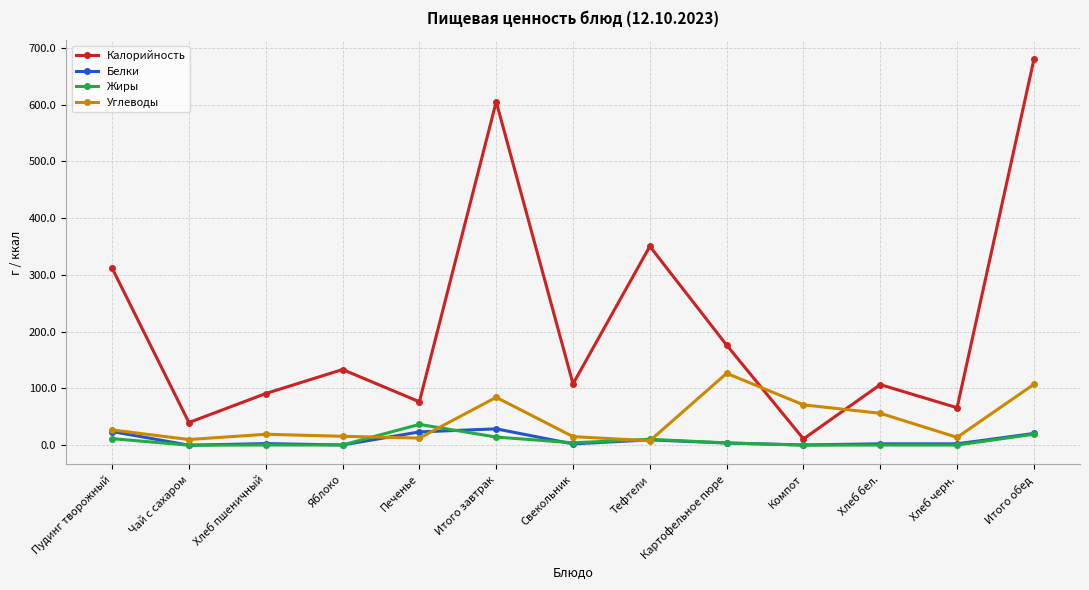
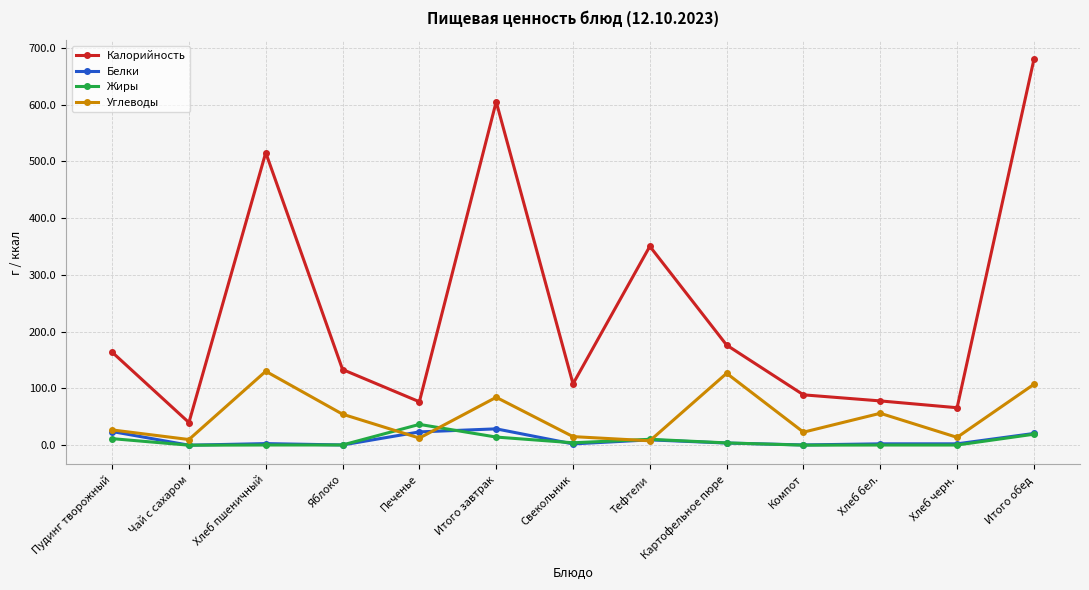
  {
    "Калорийность": {
-     "Пудинг творожный": 310,
+     "Пудинг творожный": 160,
      "Чай с сахаром": 40,
-     "Хлеб пшеничный": 90,
+     "Хлеб пшеничный": 520,
      "Яблоко": 130,
      "Печенье": 80,
      "Итого завтрак": 610,
      "Свекольник": 110,
      "Тефтели": 350,
      "Картофельное пюре": 180,
-     "Компот": 10,
-     "Хлеб бел.": 110,
+     "Компот": 90,
+     "Хлеб бел.": 80,
      "Хлеб черн.": 70,
      "Итого обед": 680
    },
    "Белки": {
      "Печенье": 20,
      "Итого завтрак": 30
    },
    "Жиры": {
      "Пудинг творожный": 10,
      "Печенье": 40,
      "Итого завтрак": 10
    },
    "Углеводы": {
      "Чай с сахаром": 10,
-     "Хлеб пшеничный": 20,
-     "Яблоко": 20,
+     "Хлеб пшеничный": 130,
+     "Яблоко": 50,
      "Печенье": 10,
      "Итого завтрак": 80,
      "Свекольник": 20,
      "Картофельное пюре": 130,
-     "Компот": 70,
+     "Компот": 20,
      "Хлеб бел.": 60,
      "Хлеб черн.": 10,
      "Итого обед": 110
    }
  }
